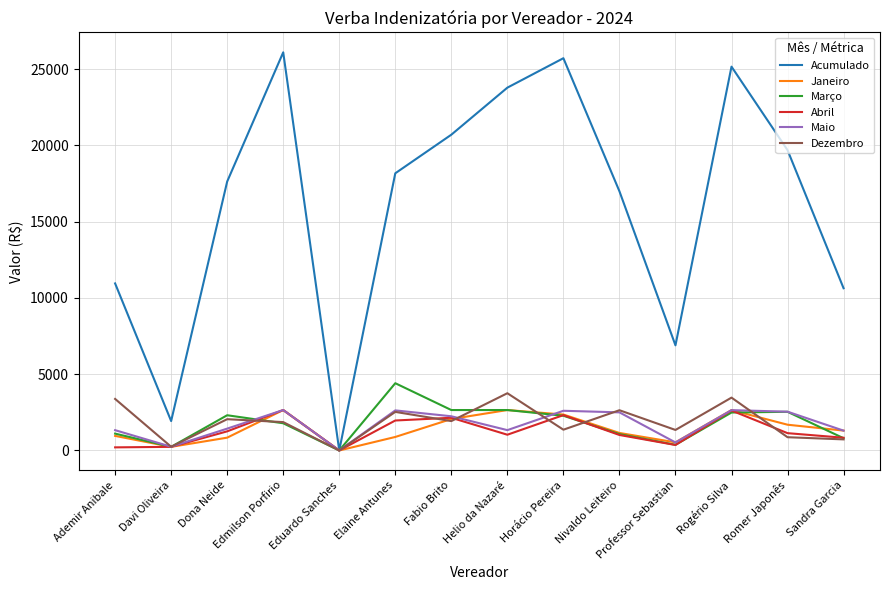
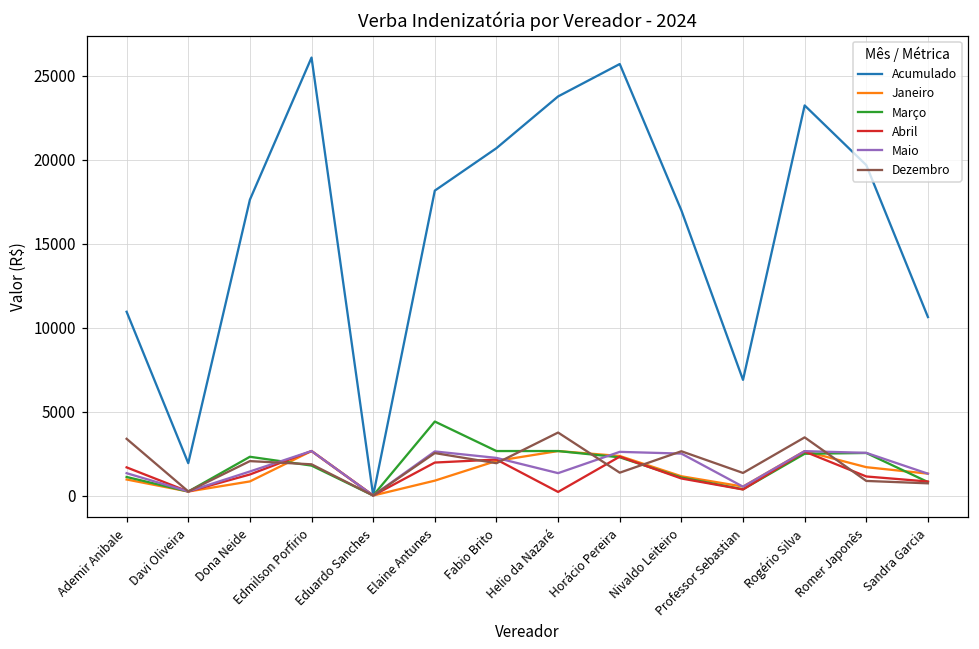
  {
    "Acumulado": {
      "Ademir Anibale": 10900,
      "Davi Oliveira": 1900,
      "Dona Neide": 17600,
      "Edmilson Porfirio": 26100,
      "Elaine Antunes": 18200,
      "Fabio Brito": 20700,
      "Helio da Nazaré": 23800,
      "Horácio Pereira": 25700,
      "Nivaldo Leiteiro": 17000,
      "Professor Sebastian": 6900,
-     "Rogério Silva": 25200,
+     "Rogério Silva": 23200,
      "Sandra Garcia": 10600
    },
    "Janeiro": {
      "Dona Neide": 800,
      "Elaine Antunes": 900,
      "Romer Japonês": 1700
    },
    "Março": {
      "Dona Neide": 2300,
      "Elaine Antunes": 4400,
      "Fabio Brito": 2700
    },
    "Abril": {
-     "Ademir Anibale": 200,
+     "Ademir Anibale": 1700,
      "Dona Neide": 1300,
      "Elaine Antunes": 2000,
-     "Helio da Nazaré": 1000,
+     "Helio da Nazaré": 200,
      "Romer Japonês": 1100
    },
    "Maio": {
      "Ademir Anibale": 1300,
      "Dona Neide": 1400,
      "Helio da Nazaré": 1300,
      "Horácio Pereira": 2600
    },
    "Dezembro": {
      "Ademir Anibale": 3400,
      "Dona Neide": 2100,
      "Helio da Nazaré": 3800,
      "Horácio Pereira": 1400,
      "Professor Sebastian": 1300,
      "Rogério Silva": 3500,
      "Romer Japonês": 900
    }
  }
